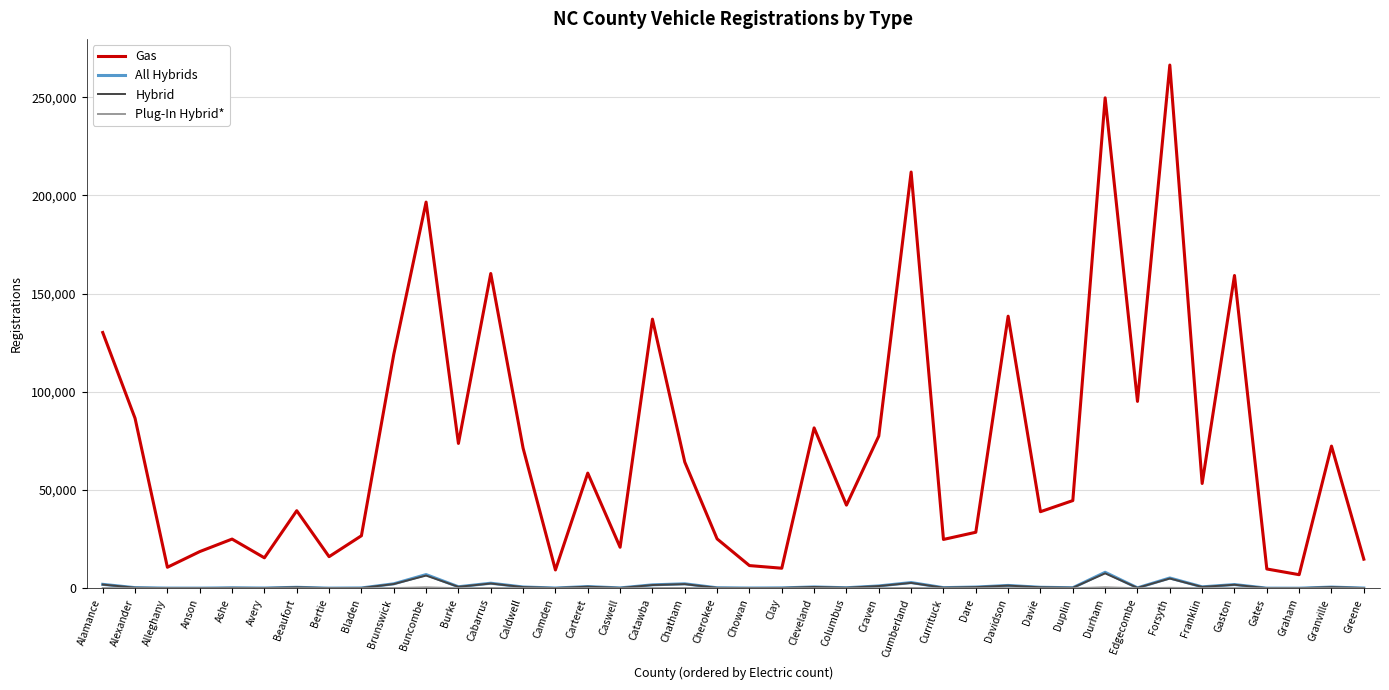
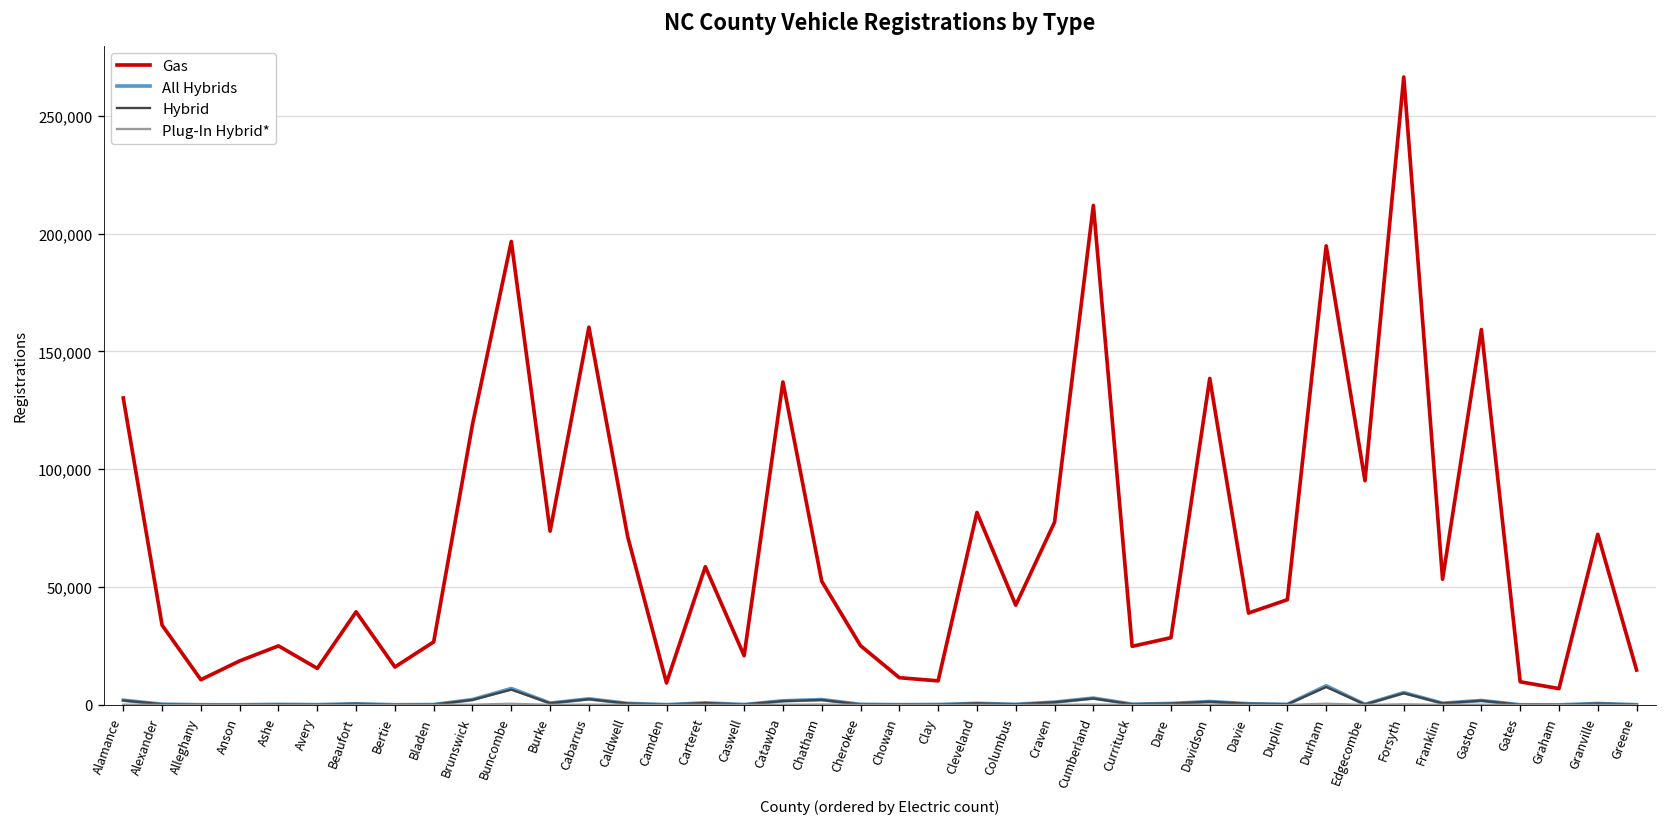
  {
    "Gas": {
      "Alamance": "130,000",
-     "Alexander": "87,000",
+     "Alexander": "34,000",
      "Alleghany": "11,000",
      "Anson": "19,000",
      "Ashe": "25,000",
      "Avery": "16,000",
      "Beaufort": "40,000",
      "Bertie": "16,000",
      "Bladen": "27,000",
      "Brunswick": "119,000",
      "Buncombe": "197,000",
      "Burke": "74,000",
      "Cabarrus": "160,000",
      "Caldwell": "71,000",
      "Camden": "9,000",
      "Carteret": "59,000",
      "Caswell": "21,000",
      "Catawba": "137,000",
-     "Chatham": "64,000",
+     "Chatham": "52,000",
      "Cherokee": "25,000",
      "Chowan": "12,000",
      "Clay": "10,000",
      "Cleveland": "82,000",
      "Columbus": "42,000",
      "Craven": "78,000",
      "Cumberland": "212,000",
      "Currituck": "25,000",
      "Dare": "29,000",
      "Davidson": "139,000",
      "Davie": "39,000",
      "Duplin": "45,000",
-     "Durham": "250,000",
+     "Durham": "195,000",
      "Edgecombe": "95,000",
      "Forsyth": "266,000",
      "Franklin": "53,000",
      "Gaston": "159,000",
      "Gates": "10,000",
      "Graham": "7,000",
      "Granville": "72,000",
      "Greene": "15,000"
    },
    "Plug-In Hybrid*": {
      "Alamance": "0",
      "Brunswick": "0",
      "Buncombe": "1,000",
      "Cabarrus": "0",
      "Catawba": "0",
      "Chatham": "0",
      "Cumberland": "0",
      "Durham": "1,000",
      "Forsyth": "0",
      "Gaston": "0"
    }
  }
